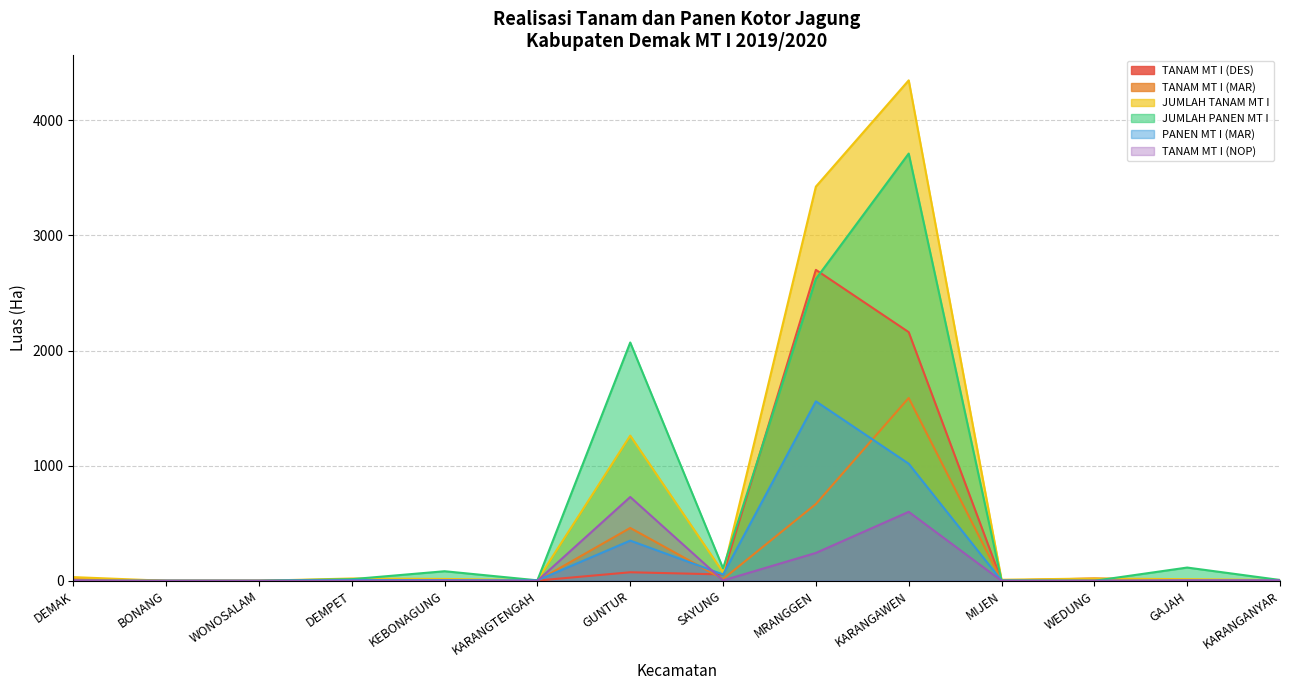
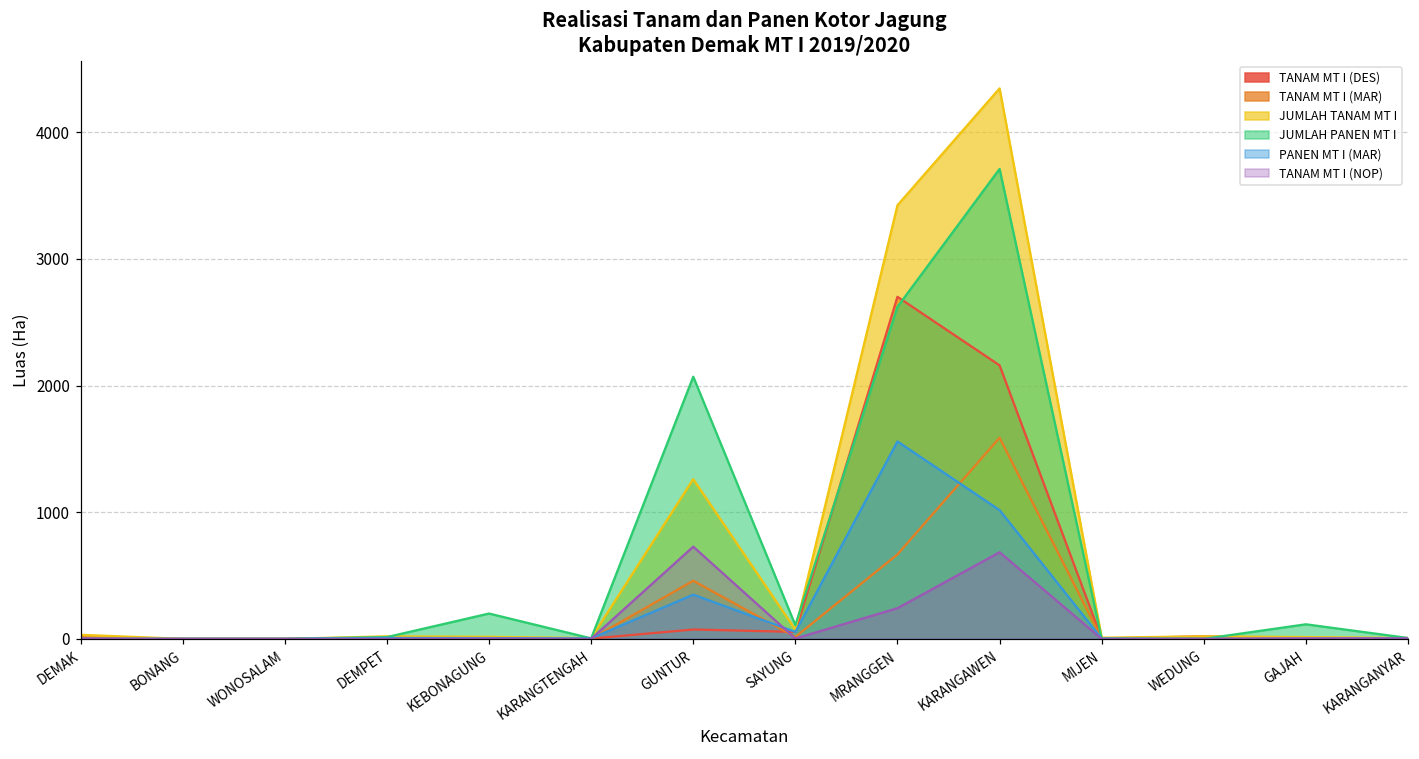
  {
    "JUMLAH TANAM MT I": {
      "GUNTUR": 1260,
      "MRANGGEN": 3420,
      "KARANGAWEN": 4350
    },
    "JUMLAH PANEN MT I": {
-     "KEBONAGUNG": 80,
+     "KEBONAGUNG": 200,
      "GUNTUR": 2070,
      "SAYUNG": 110,
      "MRANGGEN": 2620,
      "KARANGAWEN": 3710,
      "GAJAH": 120
    },
    "PANEN MT I (MAR)": {
      "GUNTUR": 350,
      "MRANGGEN": 1560,
      "KARANGAWEN": 1020
    },
    "TANAM MT I (NOP)": {
      "GUNTUR": 730,
      "MRANGGEN": 240,
-     "KARANGAWEN": 600
+     "KARANGAWEN": 680
    }
  }
